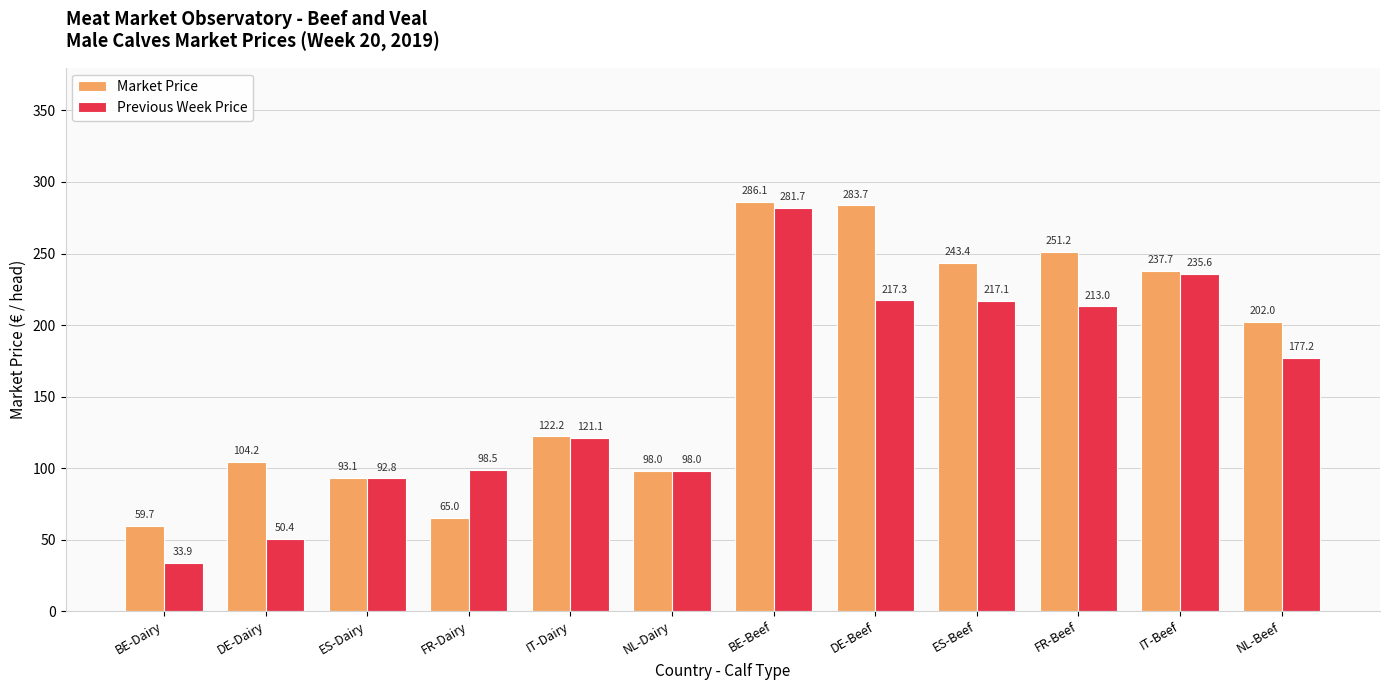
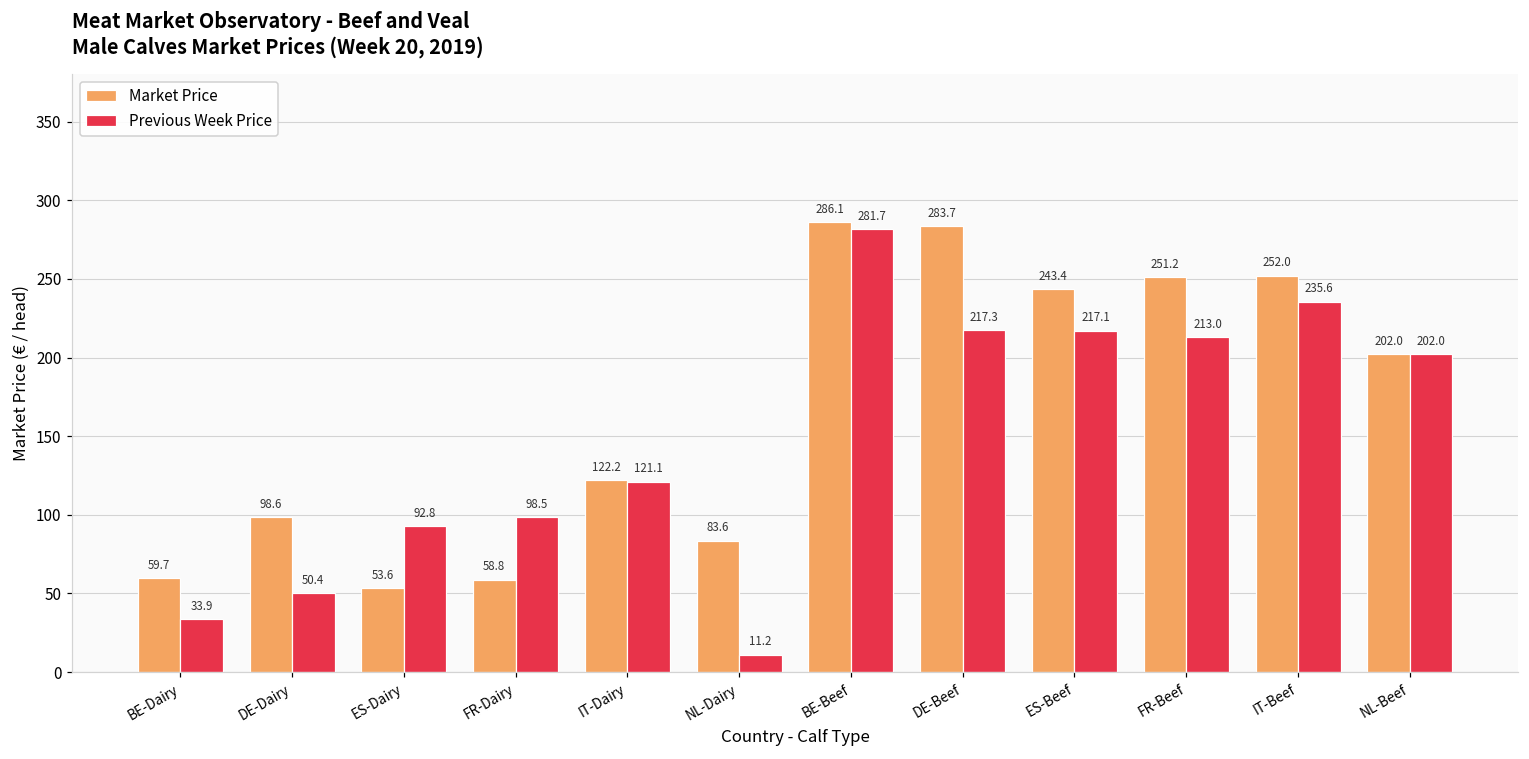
  {
    "Market Price": {
      "BE-Dairy": 59.7,
-     "DE-Dairy": 104.2,
-     "ES-Dairy": 93.1,
-     "FR-Dairy": 65.0,
+     "DE-Dairy": 98.6,
+     "ES-Dairy": 53.6,
+     "FR-Dairy": 58.8,
      "IT-Dairy": 122.2,
-     "NL-Dairy": 98.0,
+     "NL-Dairy": 83.6,
      "BE-Beef": 286.1,
      "DE-Beef": 283.7,
      "ES-Beef": 243.4,
      "FR-Beef": 251.2,
-     "IT-Beef": 237.7,
+     "IT-Beef": 252.0,
      "NL-Beef": 202.0
    },
    "Previous Week Price": {
      "BE-Dairy": 33.9,
      "DE-Dairy": 50.4,
      "ES-Dairy": 92.8,
      "FR-Dairy": 98.5,
      "IT-Dairy": 121.1,
-     "NL-Dairy": 98.0,
+     "NL-Dairy": 11.2,
      "BE-Beef": 281.7,
      "DE-Beef": 217.3,
      "ES-Beef": 217.1,
      "FR-Beef": 213.0,
      "IT-Beef": 235.6,
-     "NL-Beef": 177.2
+     "NL-Beef": 202.0
    }
  }
